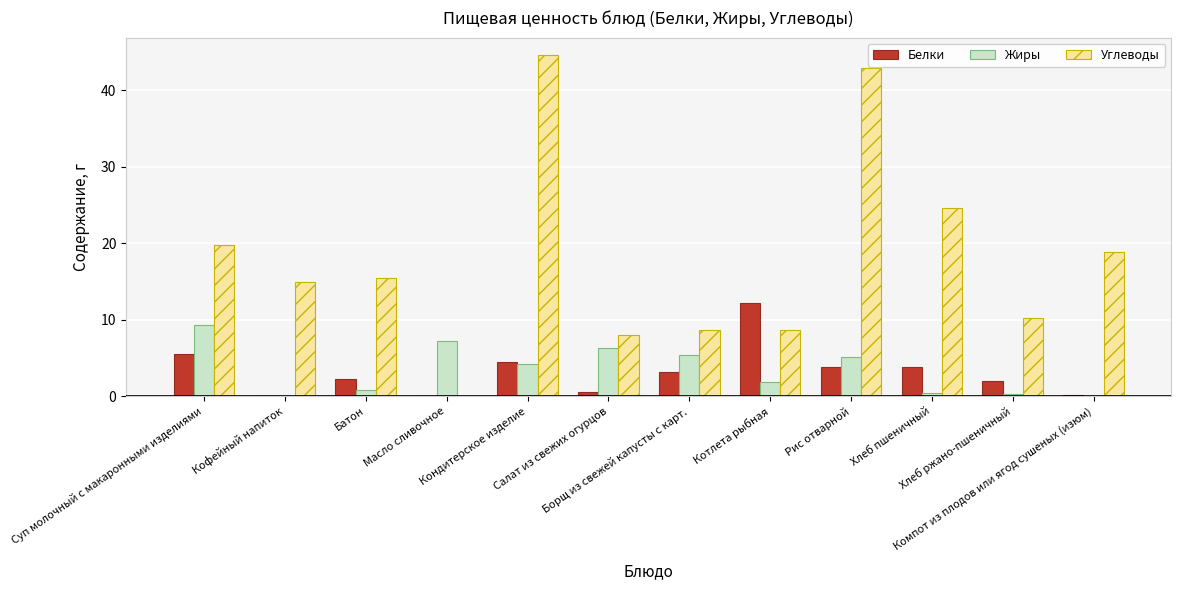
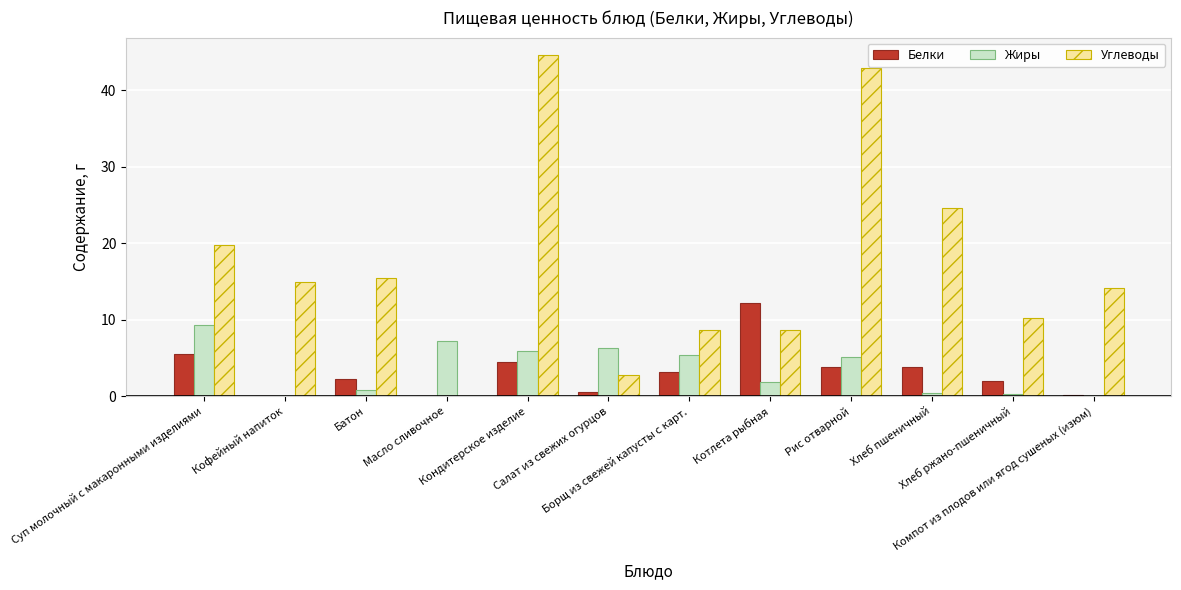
  {
    "Белки": {
      "Суп молочный с макаронными изделиями": 6,
      "Кофейный напиток": 0,
      "Батон": 2,
      "Кондитерское изделие": 5,
      "Салат из свежих огурцов": 1,
      "Борщ из свежей капусты с карт.": 3,
      "Котлета рыбная": 12,
      "Рис отварной": 4,
      "Хлеб пшеничный": 4,
      "Хлеб ржано-пшеничный": 2
    },
    "Жиры": {
      "Суп молочный с макаронными изделиями": 9,
      "Кофейный напиток": 0,
      "Батон": 1,
      "Масло сливочное": 7,
-     "Кондитерское изделие": 4,
+     "Кондитерское изделие": 6,
      "Салат из свежих огурцов": 6,
      "Борщ из свежей капусты с карт.": 5,
      "Котлета рыбная": 2,
      "Рис отварной": 5,
      "Хлеб пшеничный": 0,
      "Хлеб ржано-пшеничный": 0,
      "Компот из плодов или ягод сушеных (изюм)": 0
    },
    "Углеводы": {
      "Суп молочный с макаронными изделиями": 20,
      "Кофейный напиток": 15,
      "Батон": 15,
      "Кондитерское изделие": 45,
-     "Салат из свежих огурцов": 8,
+     "Салат из свежих огурцов": 3,
      "Борщ из свежей капусты с карт.": 9,
      "Котлета рыбная": 9,
      "Рис отварной": 43,
      "Хлеб пшеничный": 25,
      "Хлеб ржано-пшеничный": 10,
-     "Компот из плодов или ягод сушеных (изюм)": 19
+     "Компот из плодов или ягод сушеных (изюм)": 14
    }
  }
